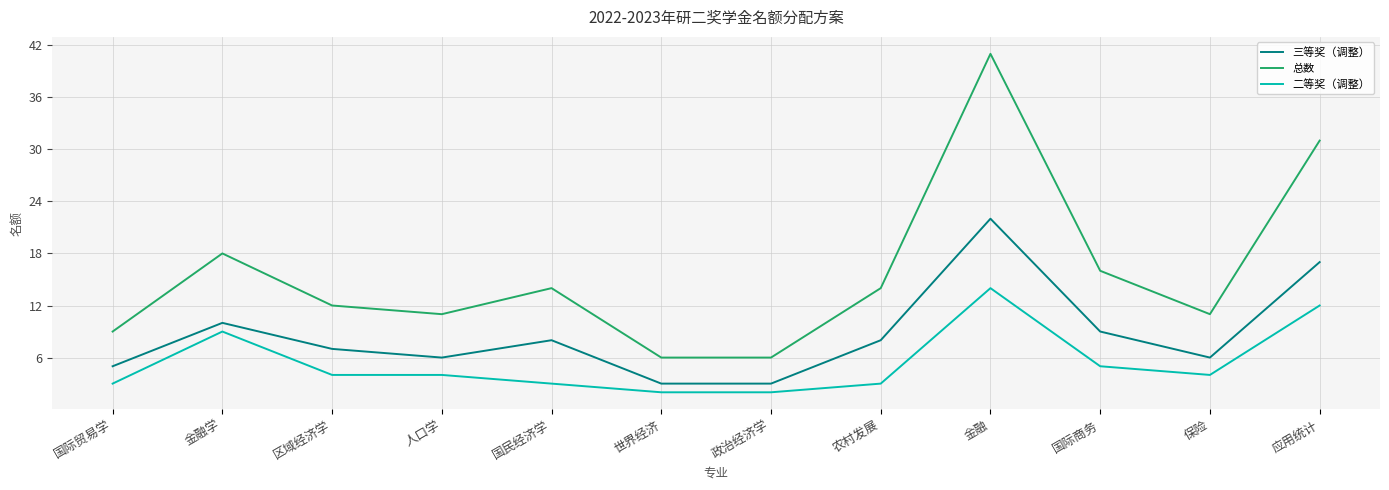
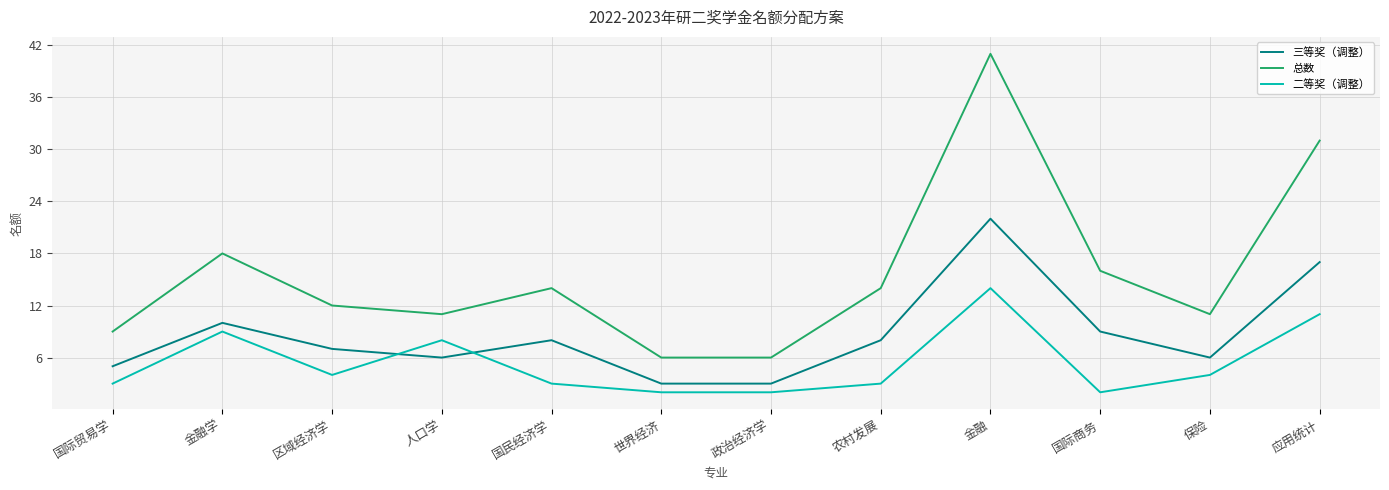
  {
    "二等奖（调整）": {
      "国际贸易学": 3,
      "金融学": 9,
      "区域经济学": 4,
-     "人口学": 4,
+     "人口学": 8,
      "国民经济学": 3,
      "世界经济": 2,
      "政治经济学": 2,
      "农村发展": 3,
      "金融": 14,
-     "国际商务": 5,
+     "国际商务": 2,
      "保险": 4,
-     "应用统计": 12
+     "应用统计": 11
    }
  }
